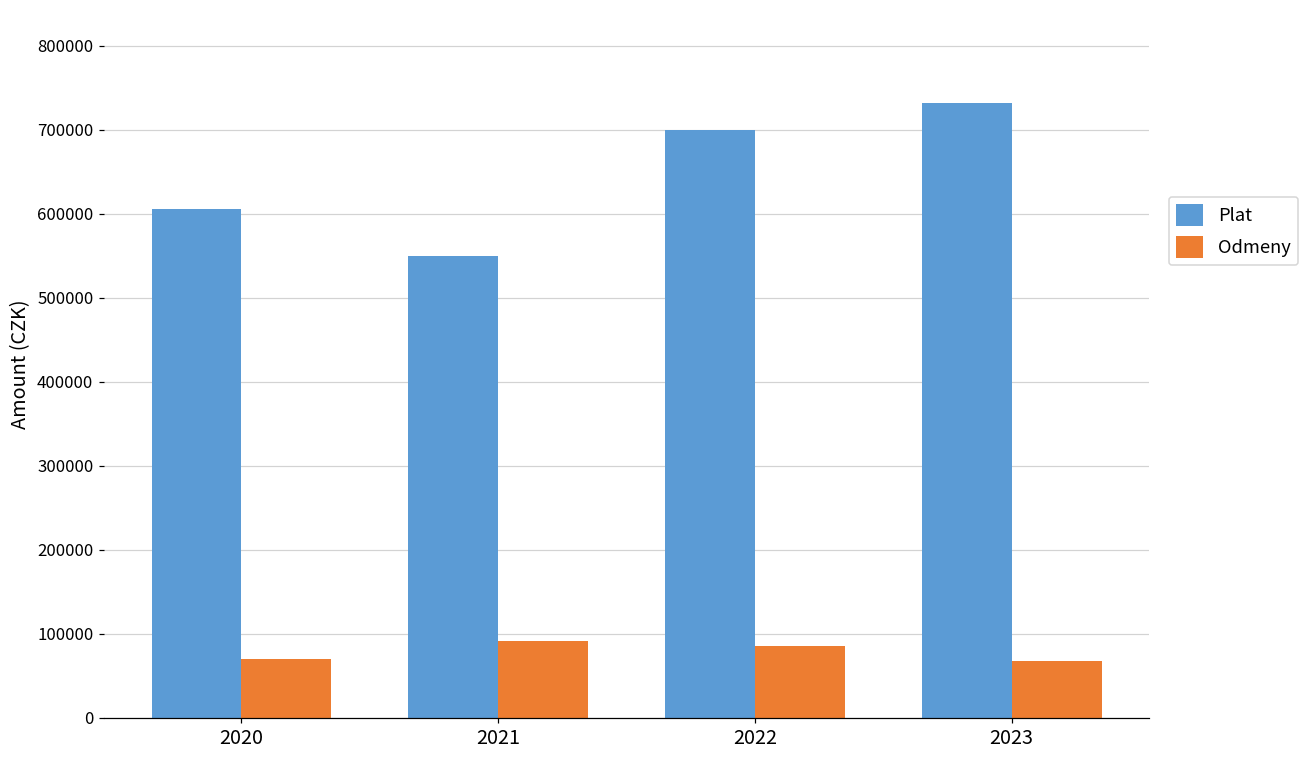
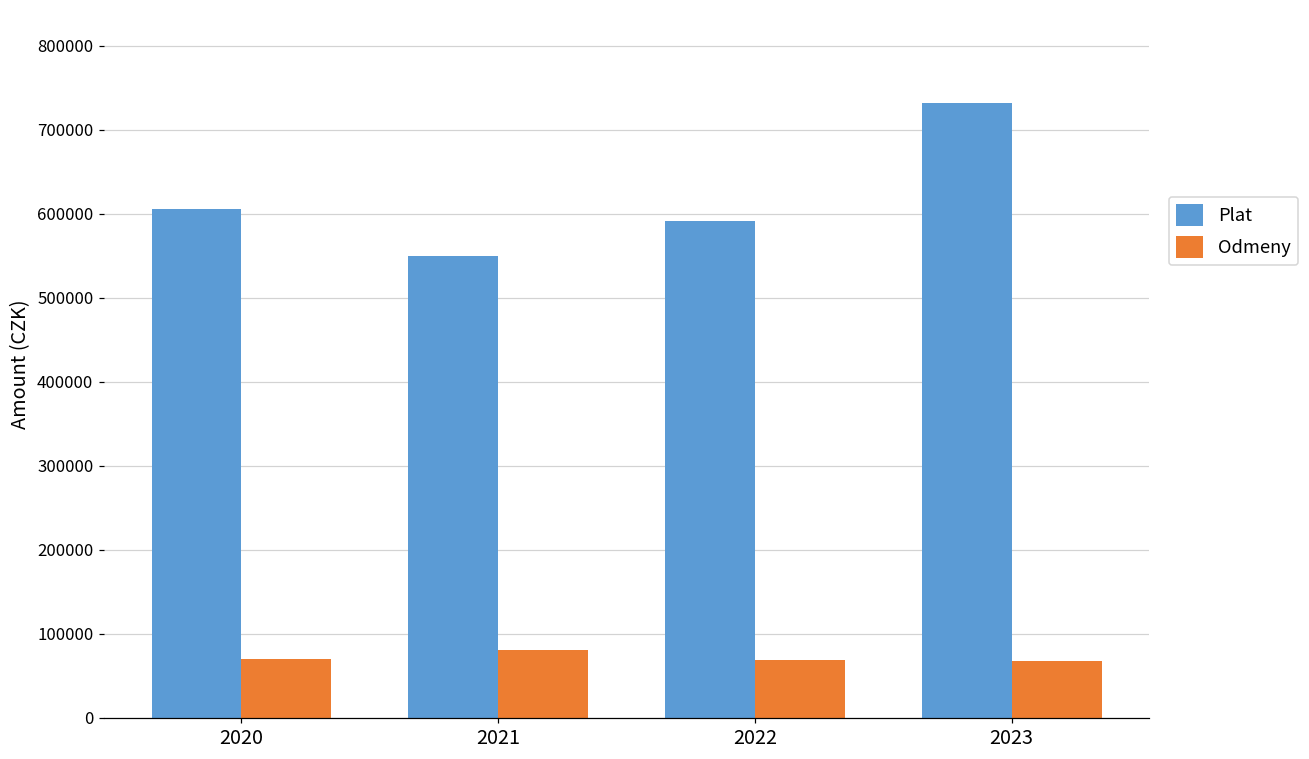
  {
    "Plat": {
      "2020": 610000,
      "2021": 550000,
-     "2022": 700000,
+     "2022": 590000,
      "2023": 730000
    },
    "Odmeny": {
      "2020": 70000,
-     "2021": 90000,
-     "2022": 90000,
+     "2021": 80000,
+     "2022": 70000,
      "2023": 70000
    }
  }
